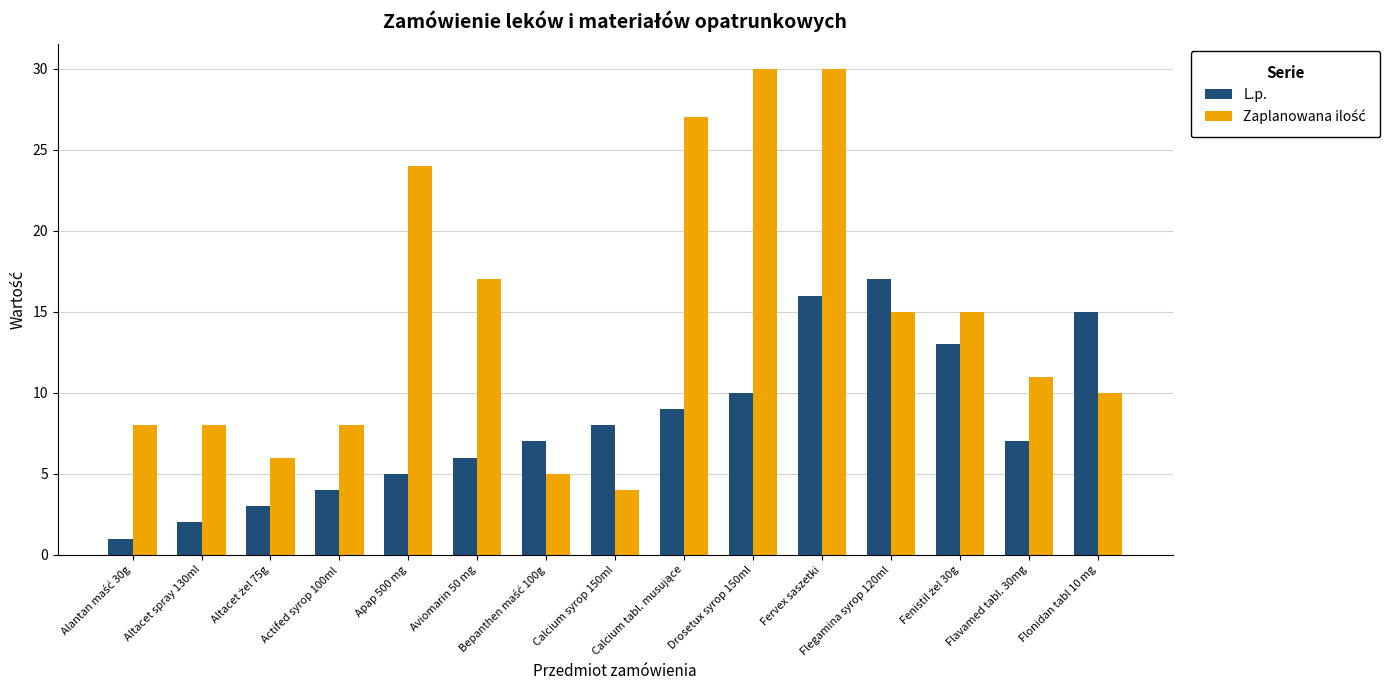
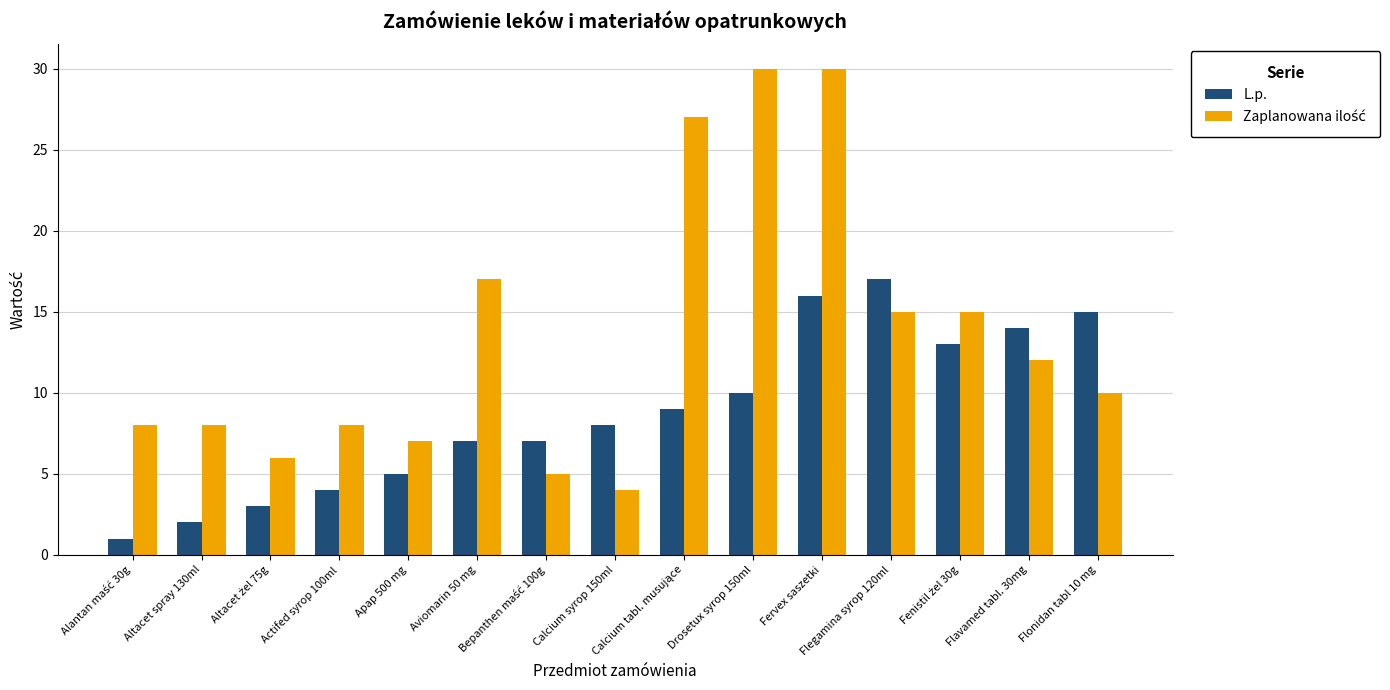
  {
    "L.p.": {
      "Alantan maść 30g": 1,
      "Altacet spray 130ml": 2,
      "Altacet żel 75g": 3,
      "Actifed syrop 100ml": 4,
      "Apap 500 mg": 5,
-     "Aviomarin 50 mg": 6,
+     "Aviomarin 50 mg": 7,
      "Bepanthen maść 100g": 7,
      "Calcium syrop 150ml": 8,
      "Calcium tabl. musujące": 9,
      "Drosetux syrop 150ml": 10,
      "Fervex saszetki": 16,
      "Flegamina syrop 120ml": 17,
      "Fenistil żel 30g": 13,
-     "Flavamed tabl. 30mg": 7,
+     "Flavamed tabl. 30mg": 14,
      "Flonidan tabl 10 mg": 15
    },
    "Zaplanowana ilość": {
      "Alantan maść 30g": 8,
      "Altacet spray 130ml": 8,
      "Altacet żel 75g": 6,
      "Actifed syrop 100ml": 8,
-     "Apap 500 mg": 24,
+     "Apap 500 mg": 7,
      "Aviomarin 50 mg": 17,
      "Bepanthen maść 100g": 5,
      "Calcium syrop 150ml": 4,
      "Calcium tabl. musujące": 27,
      "Drosetux syrop 150ml": 30,
      "Fervex saszetki": 30,
      "Flegamina syrop 120ml": 15,
      "Fenistil żel 30g": 15,
-     "Flavamed tabl. 30mg": 11,
+     "Flavamed tabl. 30mg": 12,
      "Flonidan tabl 10 mg": 10
    }
  }
